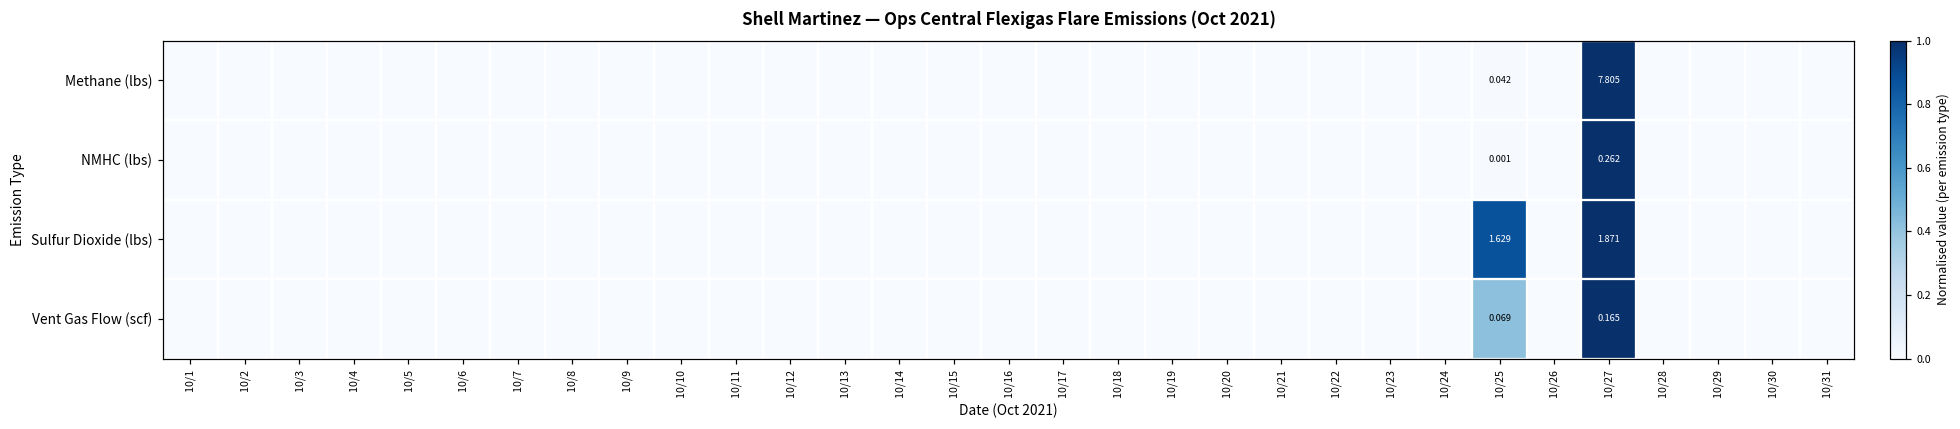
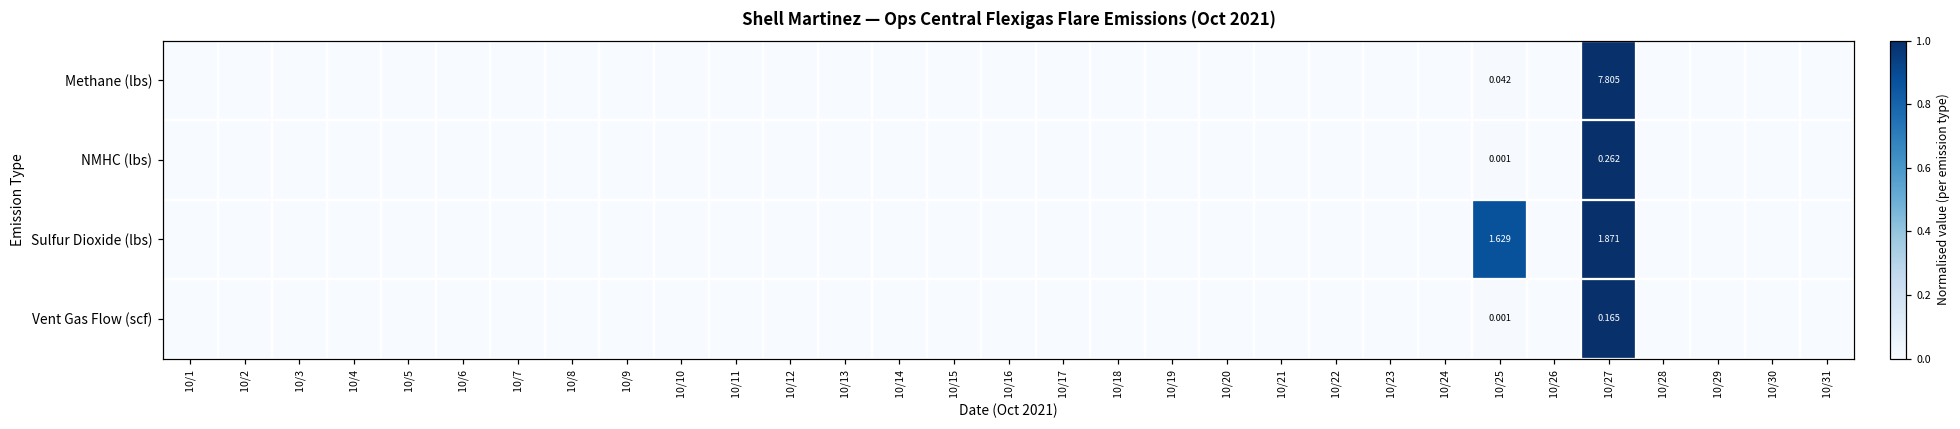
  {
    "Methane (lbs)": {
      "10/25": 0.042,
      "10/27": 7.805
    },
    "NMHC (lbs)": {
      "10/25": 0.001,
      "10/27": 0.262
    },
    "Sulfur Dioxide (lbs)": {
      "10/25": 1.629,
      "10/27": 1.871
    },
    "Vent Gas Flow (scf)": {
-     "10/25": 0.069,
+     "10/25": 0.001,
      "10/27": 0.165
    }
  }
